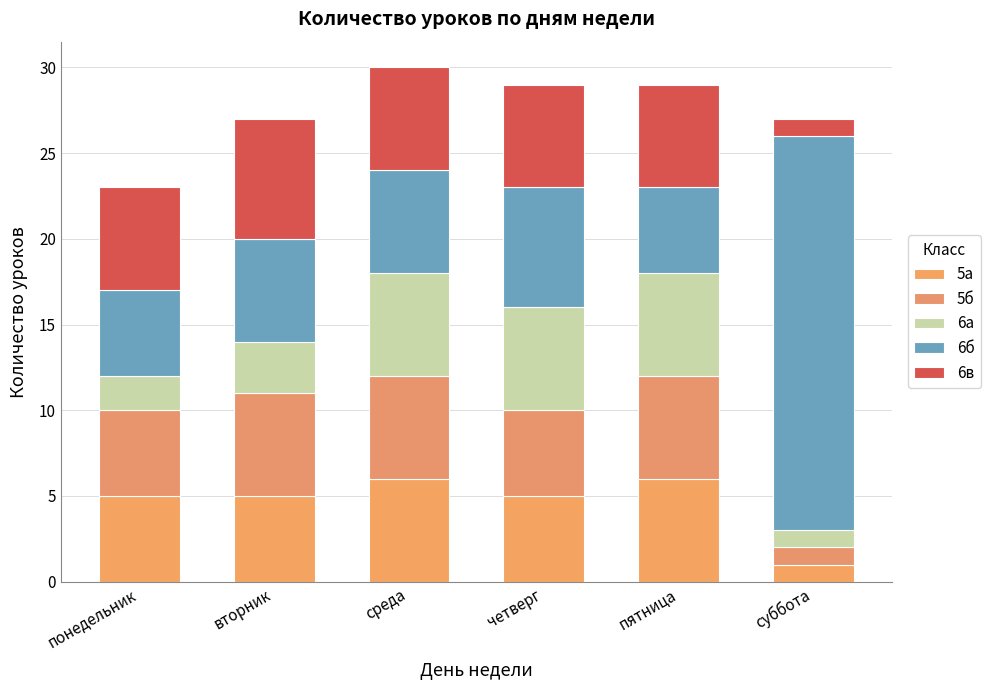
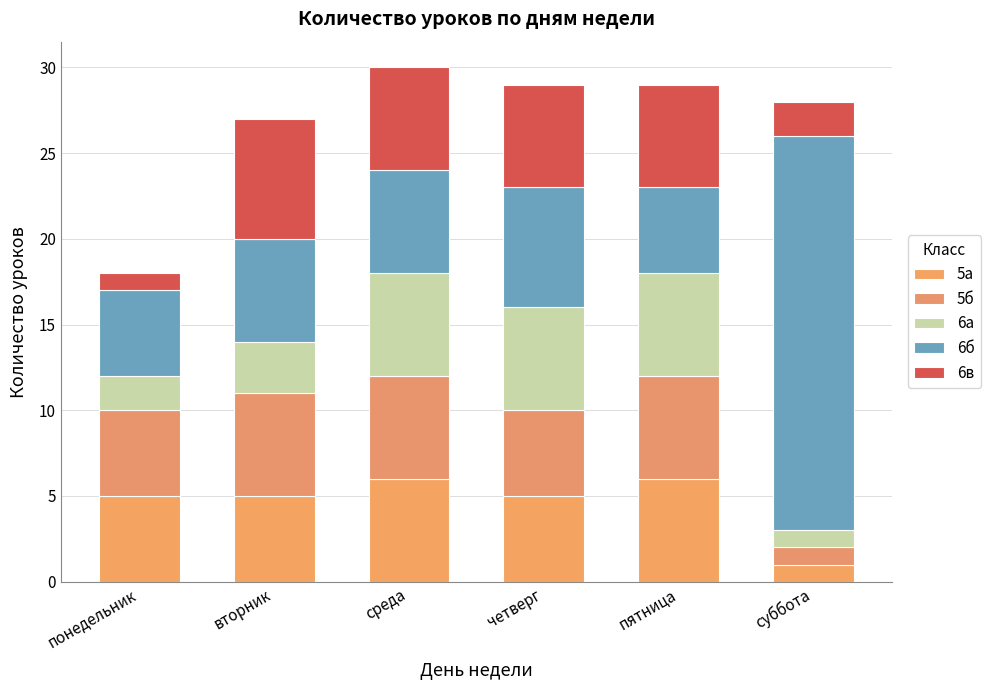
  {
    "6а": {
      "понедельник": 2,
      "вторник": 3,
      "среда": 6,
      "четверг": 6,
      "пятница": 6,
      "суббота": 1
    },
    "6б": {
      "понедельник": 5,
      "вторник": 6,
      "среда": 6,
      "четверг": 7,
      "пятница": 5,
      "суббота": 23
    },
    "6в": {
-     "понедельник": 6,
+     "понедельник": 1,
      "вторник": 7,
      "среда": 6,
      "четверг": 6,
      "пятница": 6,
-     "суббота": 1
+     "суббота": 2
    }
  }
